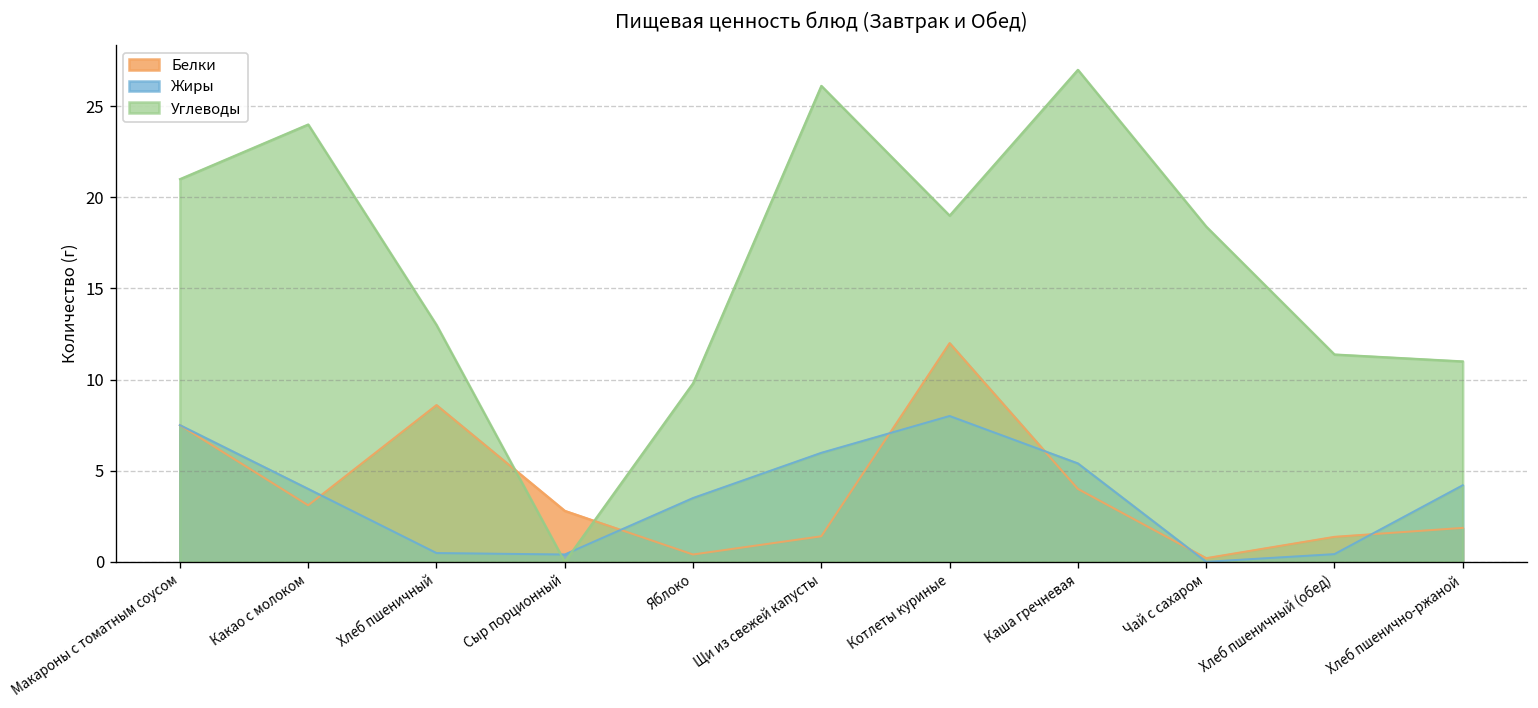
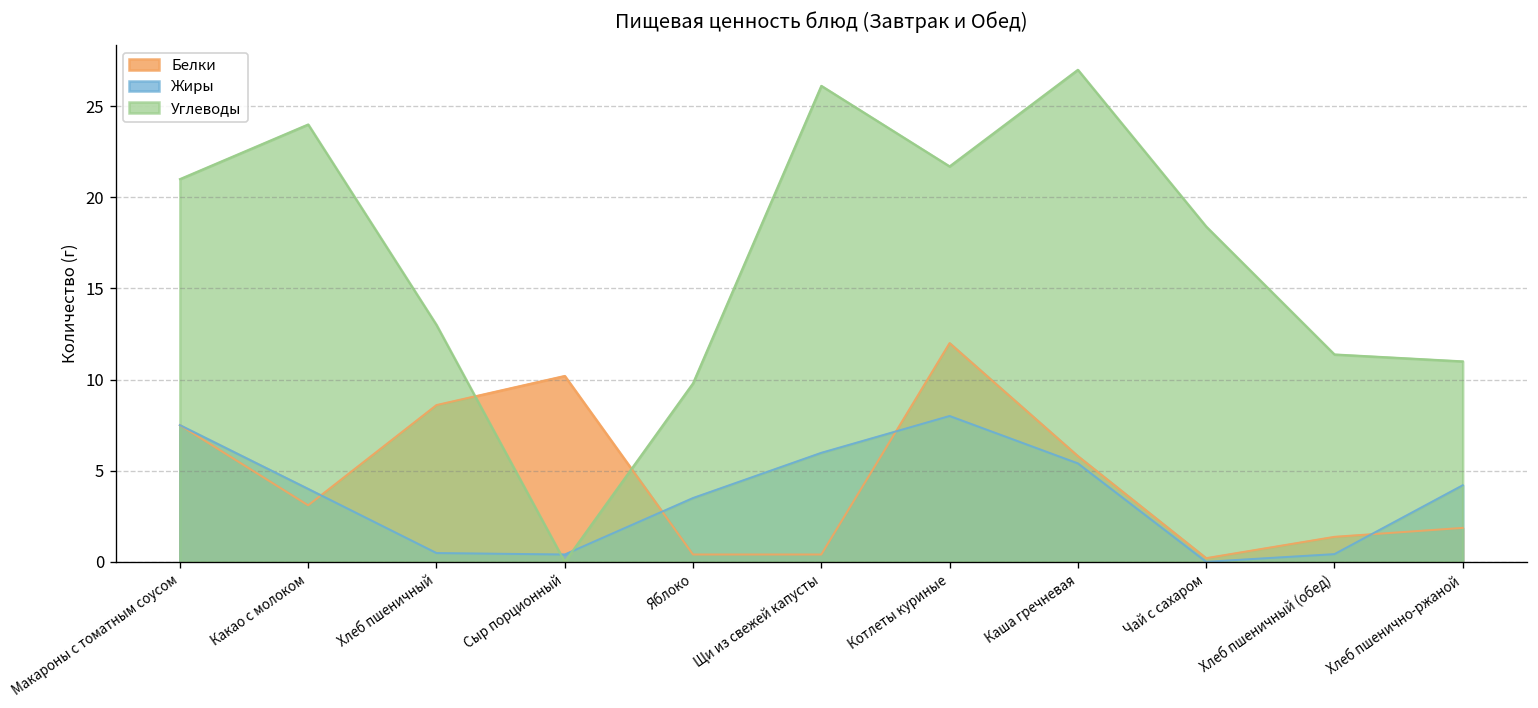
  {
    "Белки": {
      "Какао с молоком": 3.1,
      "Хлеб пшеничный": 8.6,
-     "Сыр порционный": 2.8,
+     "Сыр порционный": 10.2,
      "Яблоко": 0.4,
-     "Щи из свежей капусты": 1.4,
+     "Щи из свежей капусты": 0.4,
      "Котлеты куриные": 12.0,
-     "Каша гречневая": 4.0,
+     "Каша гречневая": 5.8,
      "Чай с сахаром": 0.2,
      "Хлеб пшеничный (обед)": 1.4,
      "Хлеб пшенично-ржаной": 1.9
    },
    "Жиры": {
      "Какао с молоком": 4.0,
      "Хлеб пшеничный": 0.5,
      "Сыр порционный": 0.4,
      "Яблоко": 3.5,
      "Щи из свежей капусты": 6.0,
      "Котлеты куриные": 8.0,
      "Каша гречневая": 5.4,
      "Чай с сахаром": 0.0,
      "Хлеб пшеничный (обед)": 0.4,
      "Хлеб пшенично-ржаной": 4.2
    },
    "Углеводы": {
      "Макароны с томатным соусом": 21.0,
      "Какао с молоком": 24.0,
      "Хлеб пшеничный": 13.0,
      "Сыр порционный": 0.0,
      "Яблоко": 9.8,
      "Щи из свежей капусты": 26.1,
-     "Котлеты куриные": 19.0,
+     "Котлеты куриные": 21.7,
      "Каша гречневая": 27.0,
      "Чай с сахаром": 18.4,
      "Хлеб пшеничный (обед)": 11.4,
      "Хлеб пшенично-ржаной": 11.0
    }
  }
